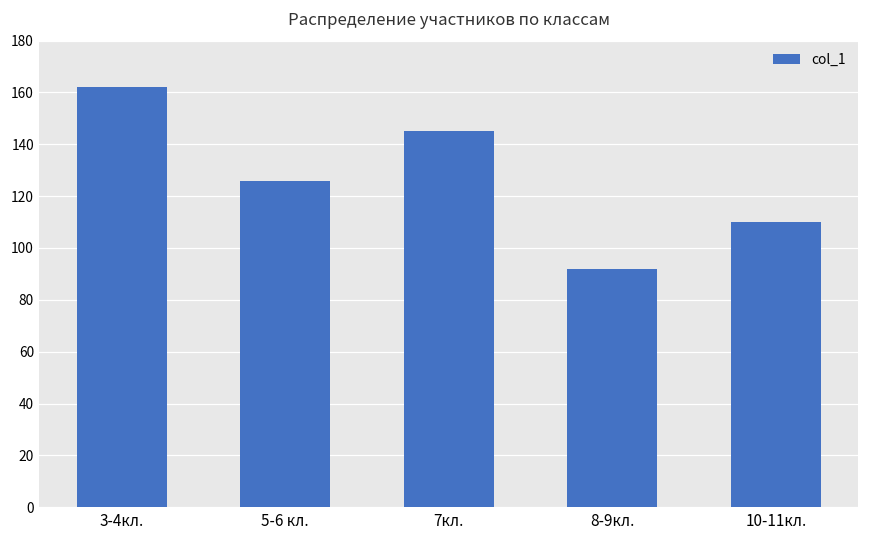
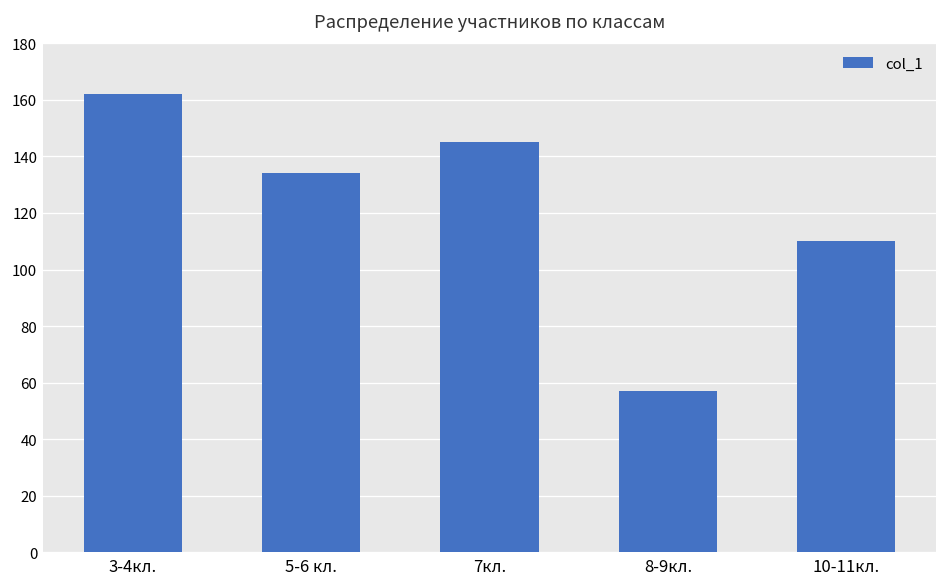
  {
    "3-4кл.": 162,
-   "5-6 кл.": 126,
+   "5-6 кл.": 134,
    "7кл.": 145,
-   "8-9кл.": 92,
+   "8-9кл.": 57,
    "10-11кл.": 110
  }
